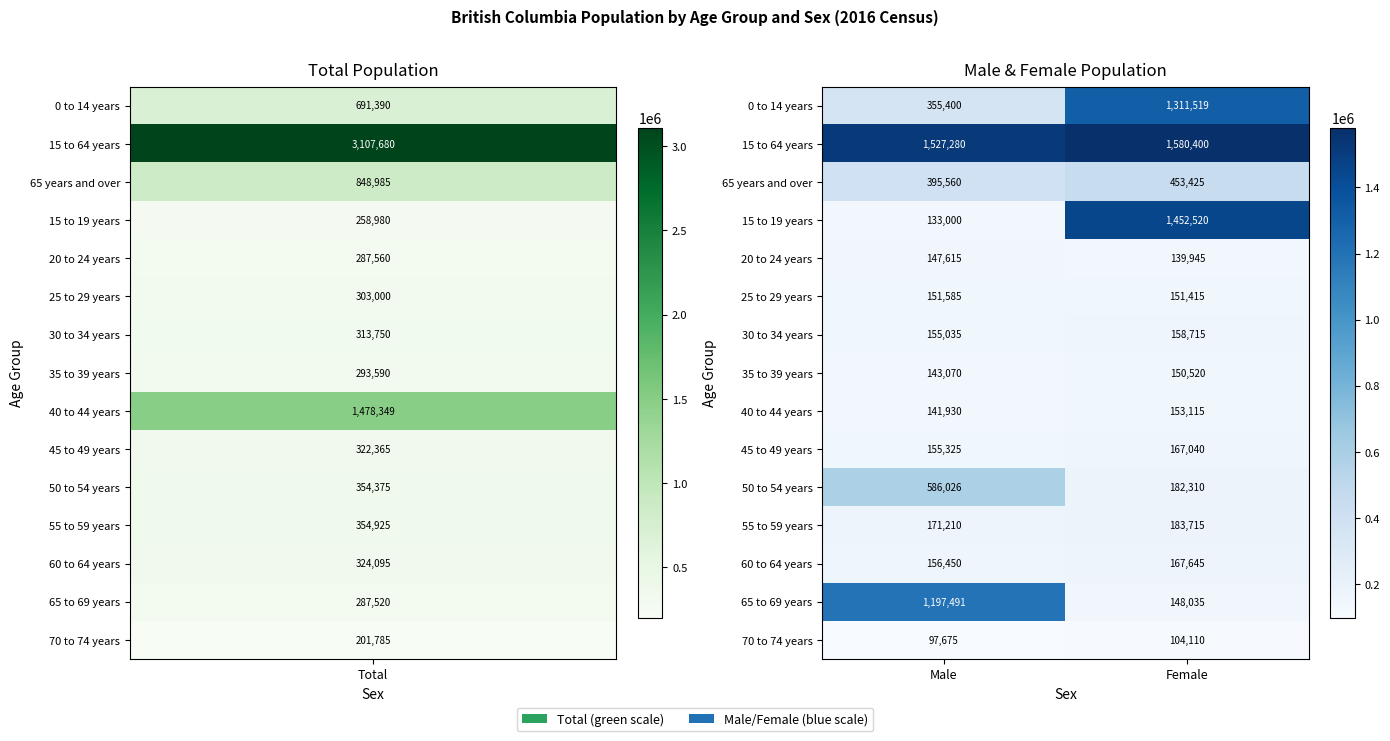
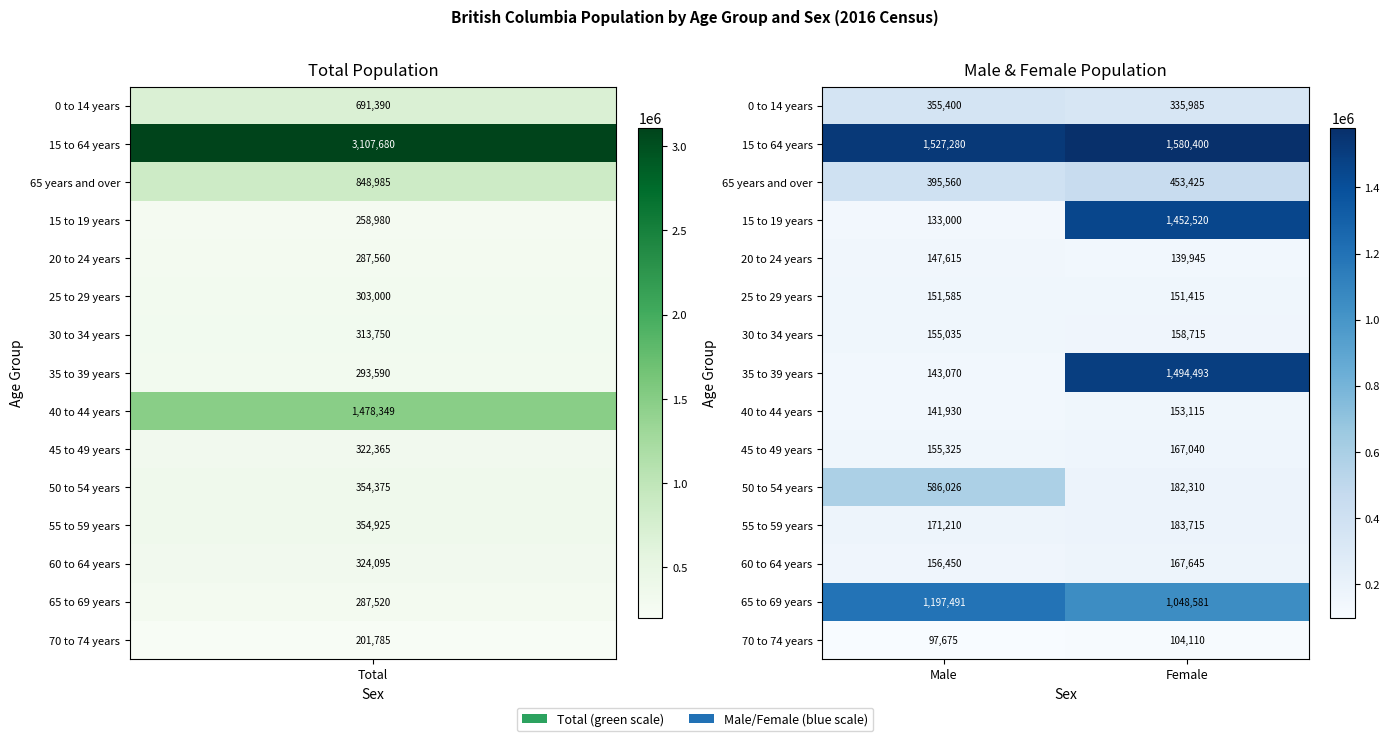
  {
    "Total Population": {
      "0 to 14 years": {
        "Total": "691,390"
      },
      "15 to 64 years": {
        "Total": "3,107,680"
      },
      "65 years and over": {
        "Total": "848,985"
      },
      "15 to 19 years": {
        "Total": "258,980"
      },
      "20 to 24 years": {
        "Total": "287,560"
      },
      "25 to 29 years": {
        "Total": "303,000"
      },
      "30 to 34 years": {
        "Total": "313,750"
      },
      "35 to 39 years": {
        "Total": "293,590"
      },
      "40 to 44 years": {
        "Total": "1,478,349"
      },
      "45 to 49 years": {
        "Total": "322,365"
      },
      "50 to 54 years": {
        "Total": "354,375"
      },
      "55 to 59 years": {
        "Total": "354,925"
      },
      "60 to 64 years": {
        "Total": "324,095"
      },
      "65 to 69 years": {
        "Total": "287,520"
      },
      "70 to 74 years": {
        "Total": "201,785"
      }
    },
    "Male & Female Population": {
      "0 to 14 years": {
        "Male": "355,400",
-       "Female": "1,311,519"
+       "Female": "335,985"
      },
      "15 to 64 years": {
        "Male": "1,527,280",
        "Female": "1,580,400"
      },
      "65 years and over": {
        "Male": "395,560",
        "Female": "453,425"
      },
      "15 to 19 years": {
        "Male": "133,000",
        "Female": "1,452,520"
      },
      "20 to 24 years": {
        "Male": "147,615",
        "Female": "139,945"
      },
      "25 to 29 years": {
        "Male": "151,585",
        "Female": "151,415"
      },
      "30 to 34 years": {
        "Male": "155,035",
        "Female": "158,715"
      },
      "35 to 39 years": {
        "Male": "143,070",
-       "Female": "150,520"
+       "Female": "1,494,493"
      },
      "40 to 44 years": {
        "Male": "141,930",
        "Female": "153,115"
      },
      "45 to 49 years": {
        "Male": "155,325",
        "Female": "167,040"
      },
      "50 to 54 years": {
        "Male": "586,026",
        "Female": "182,310"
      },
      "55 to 59 years": {
        "Male": "171,210",
        "Female": "183,715"
      },
      "60 to 64 years": {
        "Male": "156,450",
        "Female": "167,645"
      },
      "65 to 69 years": {
        "Male": "1,197,491",
-       "Female": "148,035"
+       "Female": "1,048,581"
      },
      "70 to 74 years": {
        "Male": "97,675",
        "Female": "104,110"
      }
    }
  }
